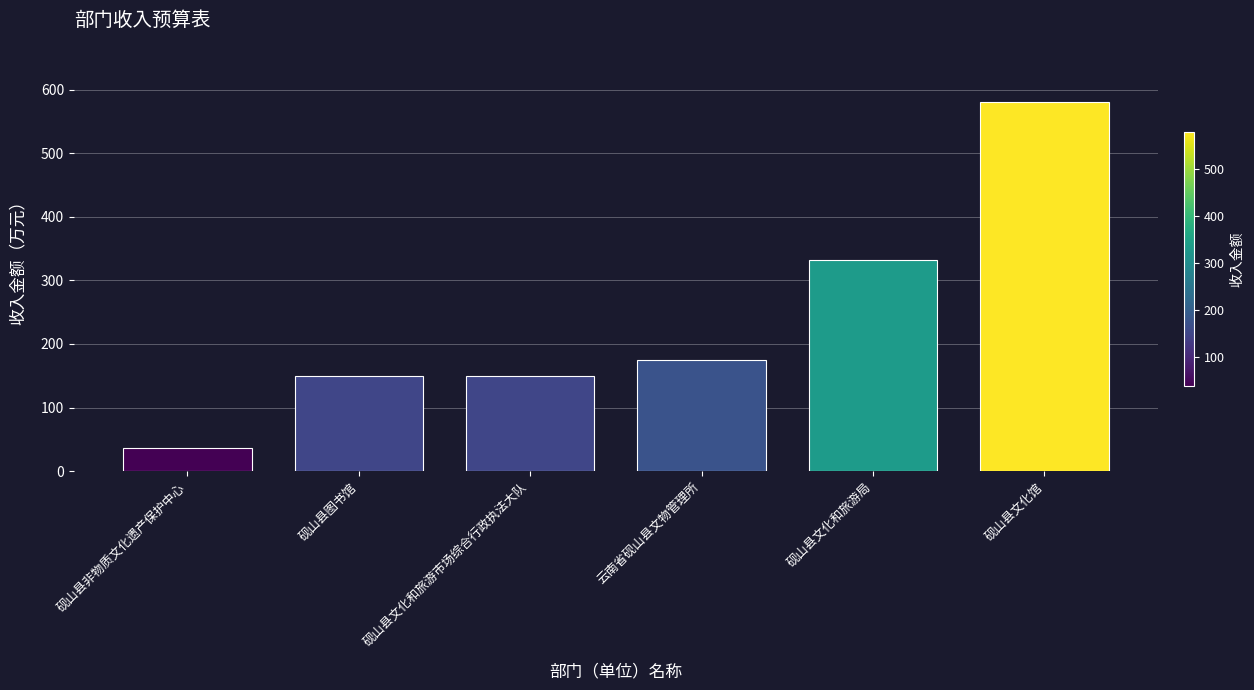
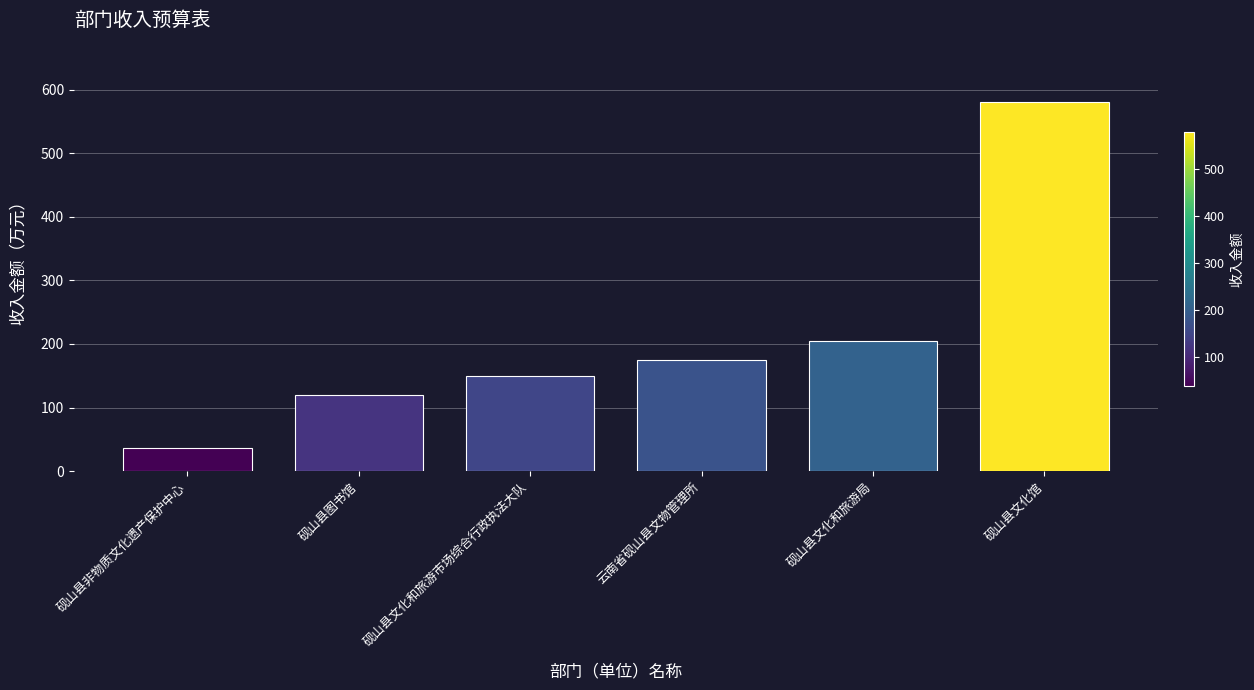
  {
    "砚山县非物质文化遗产保护中心": 40,
-   "砚山县图书馆": 150,
+   "砚山县图书馆": 120,
    "砚山县文化和旅游市场综合行政执法大队": 150,
    "云南省砚山县文物管理所": 180,
-   "砚山县文化和旅游局": 330,
+   "砚山县文化和旅游局": 210,
    "砚山县文化馆": 580
  }
